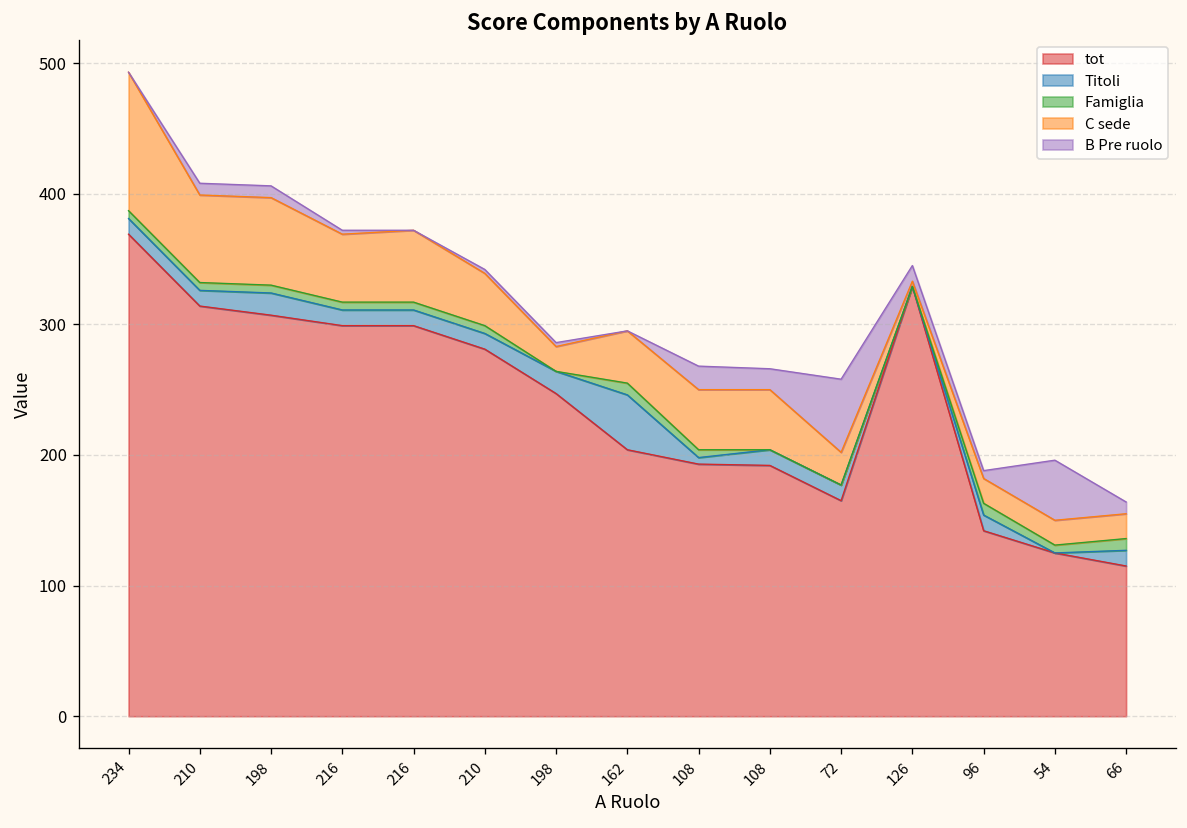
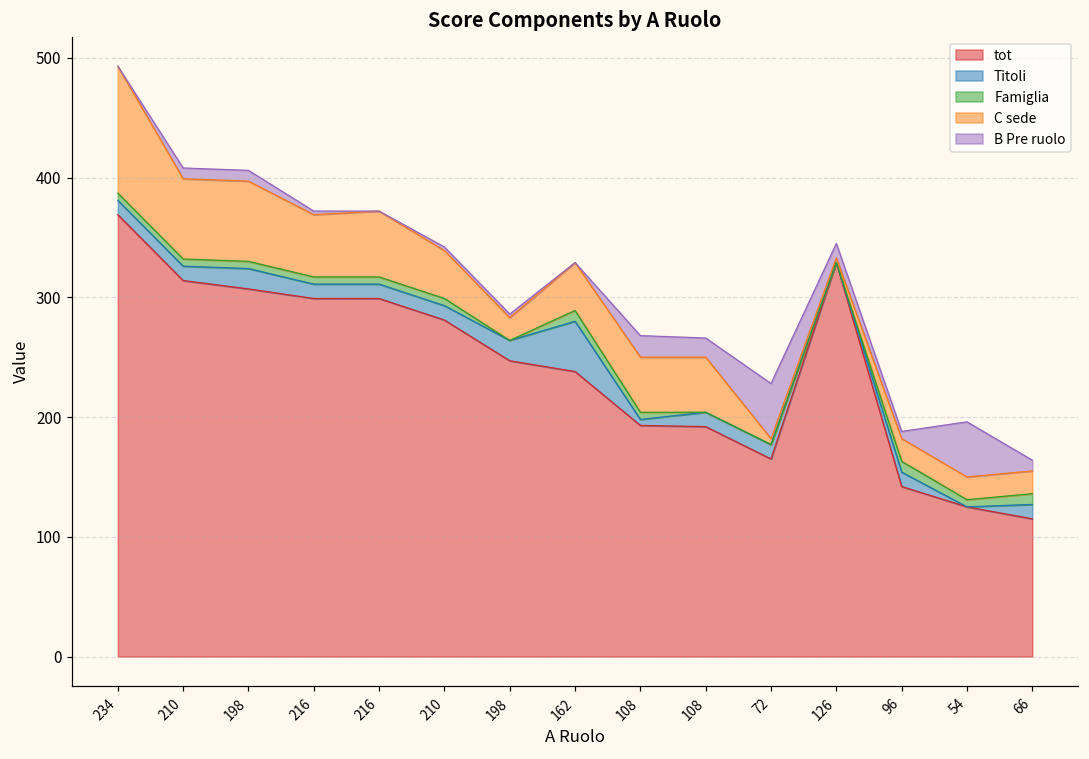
  {
    "tot": {
      "234": 369,
-     "162": 204,
+     "162": 238,
      "72": 165,
      "96": 142,
      "66": 115
    },
    "Titoli": {
      "234": 12,
      "162": 42,
      "96": 12,
      "66": 12
    },
    "Famiglia": {
      "234": 6,
      "162": 9,
      "96": 9,
      "54": 6,
      "66": 9
    },
    "C sede": {
-     "72": 25,
+     "72": 5,
      "126": 4,
      "96": 19,
      "54": 19,
      "66": 19
    },
    "B Pre ruolo": {
-     "72": 56,
+     "72": 46,
      "126": 12,
      "96": 6,
      "54": 46,
      "66": 9
    }
  }
